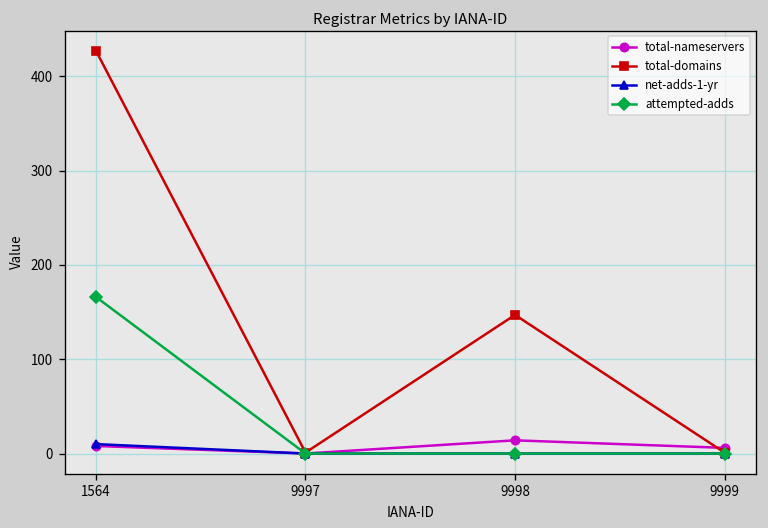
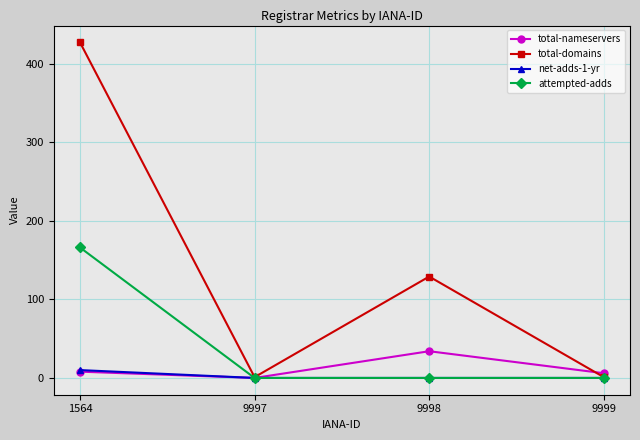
  {
    "total-nameservers": {
-     "9998": 10,
+     "9998": 30,
      "9999": 10
    },
    "total-domains": {
      "1564": 430,
-     "9998": 150
+     "9998": 130
    },
    "attempted-adds": {
      "1564": 170
    }
  }
